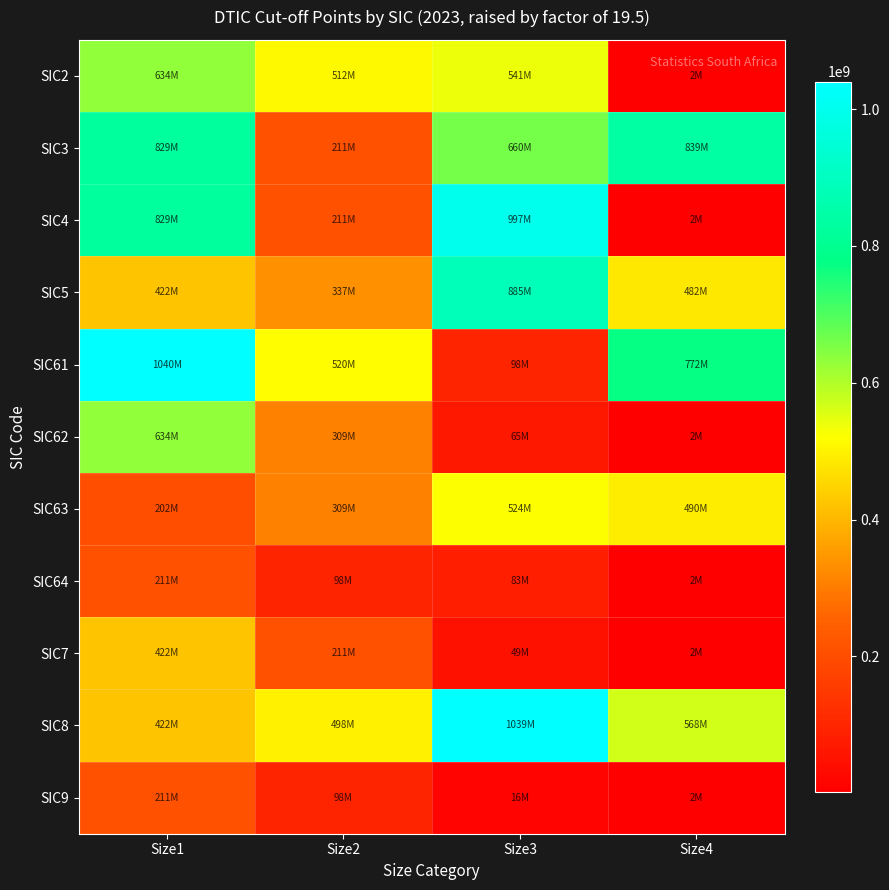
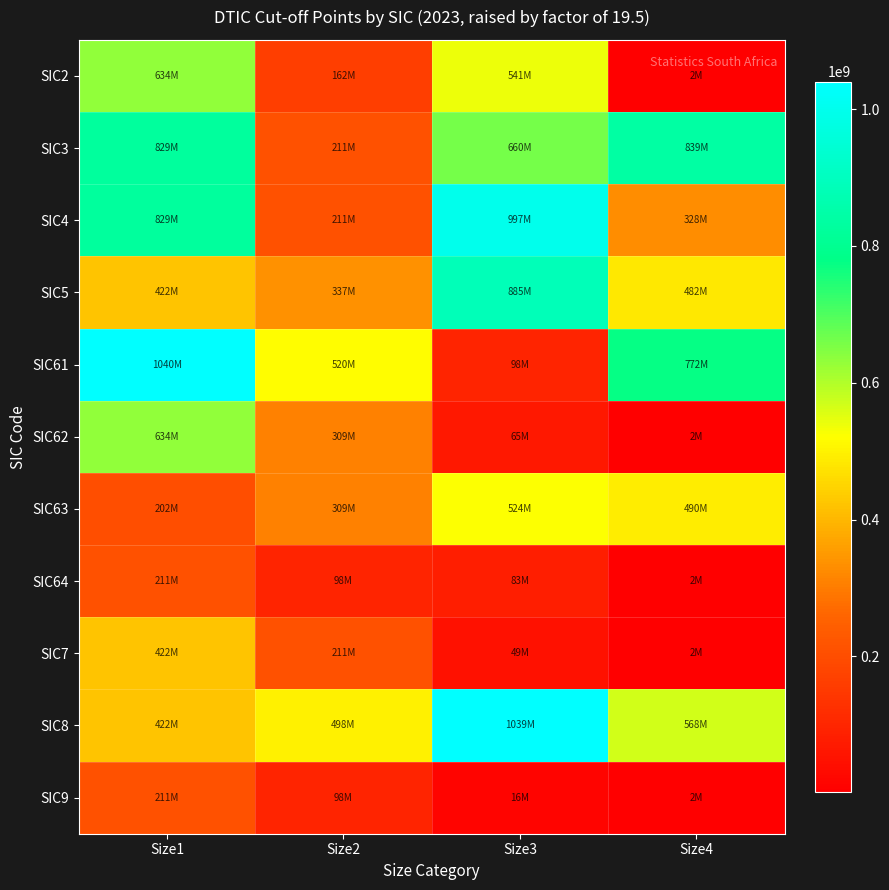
  {
    "SIC2": {
      "Size1": "634M",
-     "Size2": "512M",
+     "Size2": "162M",
      "Size3": "541M"
    },
    "SIC3": {
      "Size1": "829M",
      "Size2": "211M",
      "Size3": "660M",
      "Size4": "839M"
    },
    "SIC4": {
      "Size1": "829M",
      "Size2": "211M",
      "Size3": "997M",
-     "Size4": "2M"
+     "Size4": "328M"
    },
    "SIC5": {
      "Size1": "422M",
      "Size2": "337M",
      "Size3": "885M",
      "Size4": "482M"
    },
    "SIC61": {
      "Size1": "1040M",
      "Size2": "520M",
      "Size3": "98M",
      "Size4": "772M"
    },
    "SIC62": {
      "Size1": "634M",
      "Size2": "309M",
      "Size3": "65M",
      "Size4": "2M"
    },
    "SIC63": {
      "Size1": "202M",
      "Size2": "309M",
      "Size3": "524M",
      "Size4": "490M"
    },
    "SIC64": {
      "Size1": "211M",
      "Size2": "98M",
      "Size3": "83M",
      "Size4": "2M"
    },
    "SIC7": {
      "Size1": "422M",
      "Size2": "211M",
      "Size3": "49M",
      "Size4": "2M"
    },
    "SIC8": {
      "Size1": "422M",
      "Size2": "498M",
      "Size3": "1039M",
      "Size4": "568M"
    },
    "SIC9": {
      "Size1": "211M",
      "Size2": "98M",
      "Size3": "16M",
      "Size4": "2M"
    }
  }
